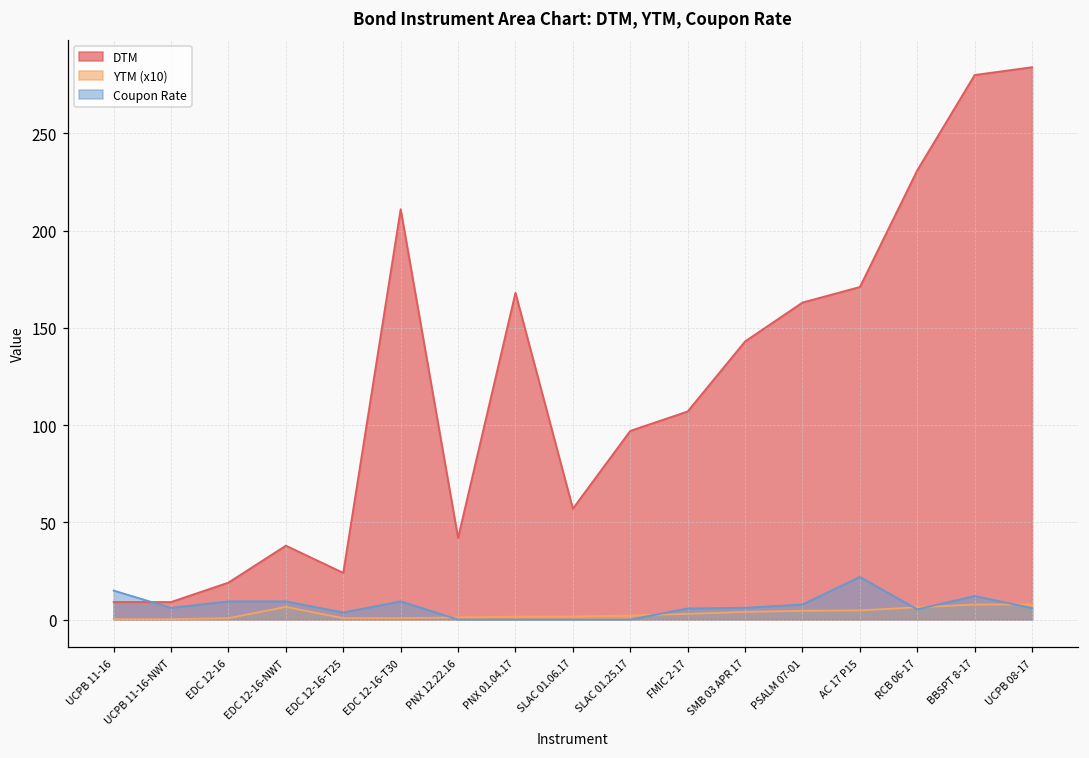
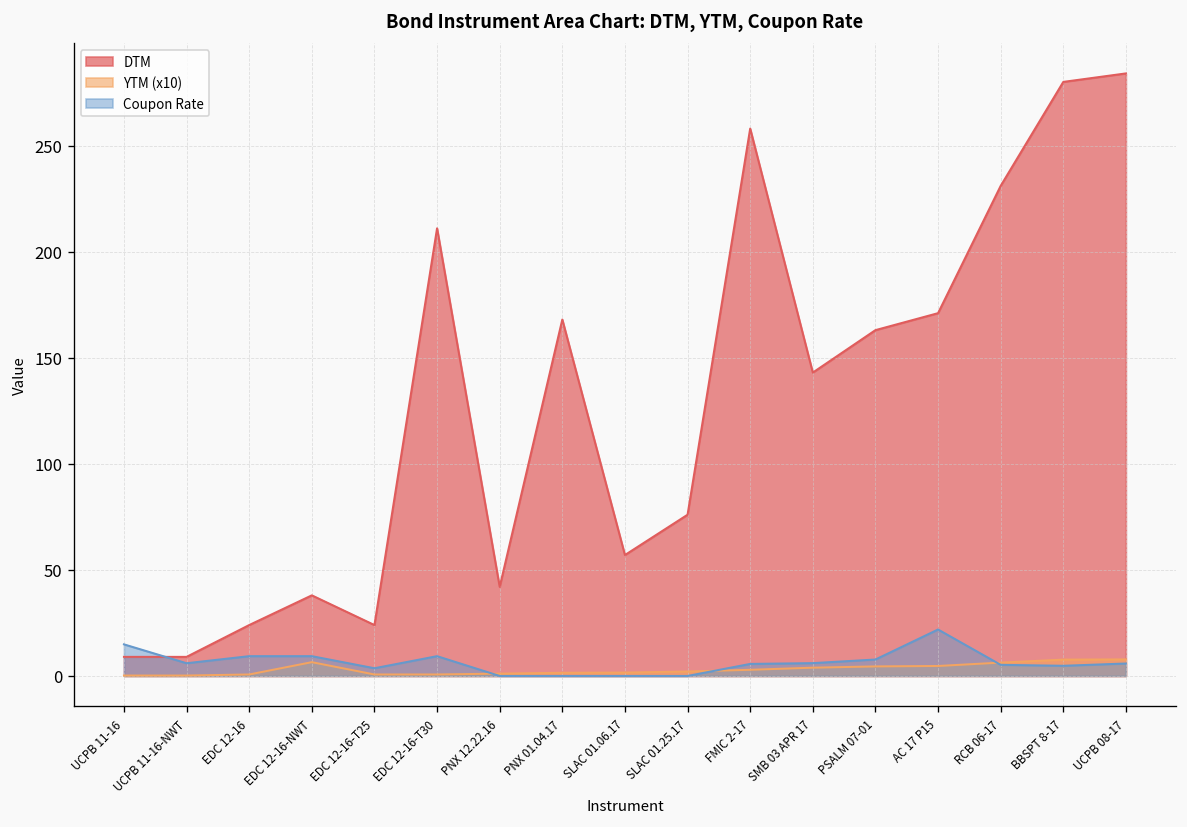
  {
    "DTM": {
      "UCPB 11-16": 9,
      "UCPB 11-16-NWT": 9,
-     "EDC 12-16": 19,
+     "EDC 12-16": 24,
      "EDC 12-16-NWT": 38,
      "EDC 12-16-T25": 24,
      "EDC 12-16-T30": 211,
      "PNX 12.22.16": 42,
      "PNX 01.04.17": 168,
      "SLAC 01.06.17": 57,
-     "SLAC 01.25.17": 97,
-     "FMIC 2-17": 107,
+     "SLAC 01.25.17": 76,
+     "FMIC 2-17": 258,
      "SMB 03 APR 17": 143,
      "PSALM 07-01": 163,
      "AC 17 P15": 171,
      "RCB 06-17": 231,
      "BBSPT 8-17": 280,
      "UCPB 08-17": 284
    },
    "YTM (x10)": {
      "UCPB 11-16": 0,
      "UCPB 11-16-NWT": 0,
      "EDC 12-16": 1,
      "EDC 12-16-NWT": 7,
      "EDC 12-16-T25": 1,
      "EDC 12-16-T30": 1,
      "PNX 01.04.17": 2,
      "SLAC 01.06.17": 2,
      "SLAC 01.25.17": 2,
      "FMIC 2-17": 3,
      "SMB 03 APR 17": 4,
      "PSALM 07-01": 5,
      "AC 17 P15": 5,
      "BBSPT 8-17": 8,
      "UCPB 08-17": 8
    },
    "Coupon Rate": {
      "UCPB 11-16": 15,
      "UCPB 11-16-NWT": 6,
      "EDC 12-16": 9,
      "EDC 12-16-NWT": 9,
      "EDC 12-16-T25": 4,
      "EDC 12-16-T30": 9,
      "PNX 01.04.17": 0,
      "SLAC 01.06.17": 0,
      "SLAC 01.25.17": 0,
      "FMIC 2-17": 6,
      "SMB 03 APR 17": 6,
      "PSALM 07-01": 8,
      "AC 17 P15": 22,
-     "BBSPT 8-17": 12,
+     "BBSPT 8-17": 5,
      "UCPB 08-17": 6
    }
  }
